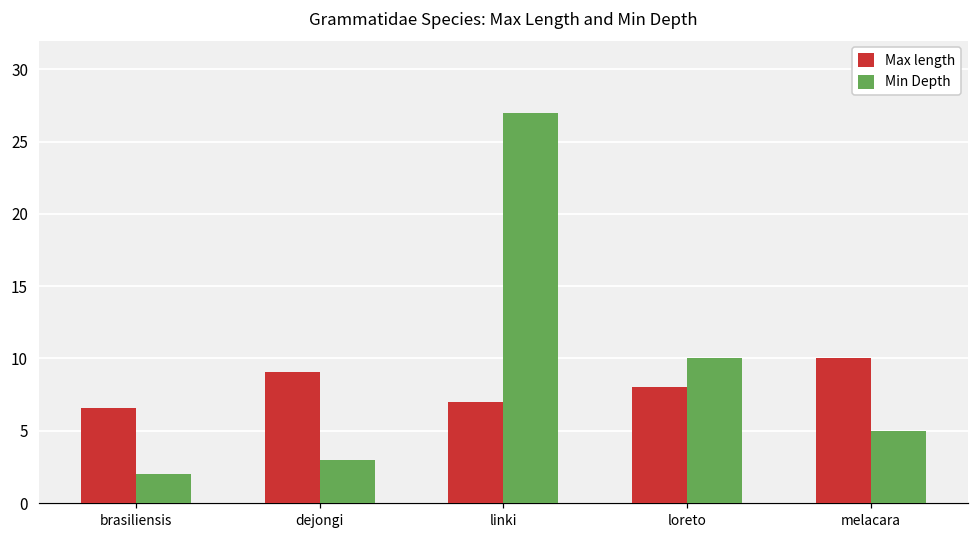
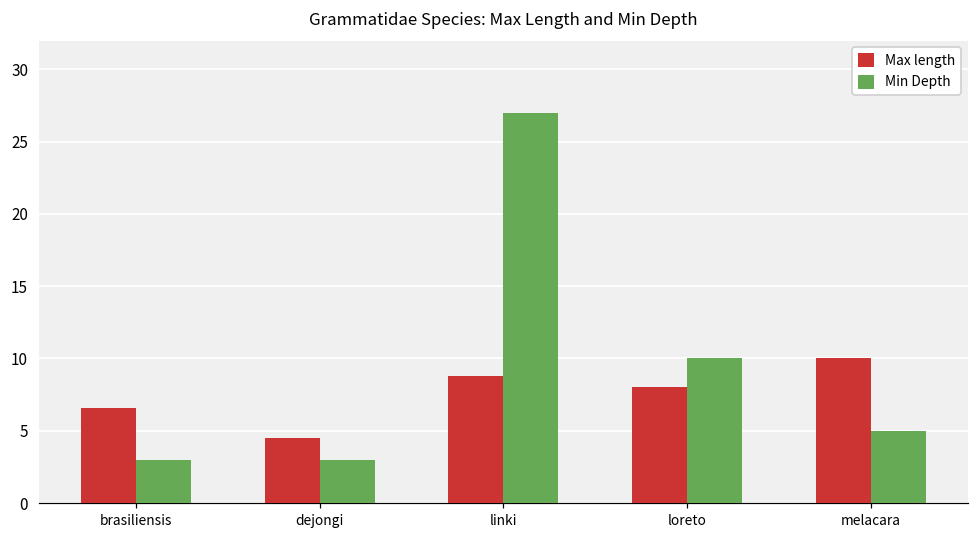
  {
    "Max length": {
      "brasiliensis": 6.6,
-     "dejongi": 9.1,
-     "linki": 7.0,
+     "dejongi": 4.5,
+     "linki": 8.8,
      "loreto": 8.0,
      "melacara": 10.0
    },
    "Min Depth": {
-     "brasiliensis": 2,
+     "brasiliensis": 3,
      "dejongi": 3,
      "linki": 27,
      "loreto": 10,
      "melacara": 5
    }
  }
